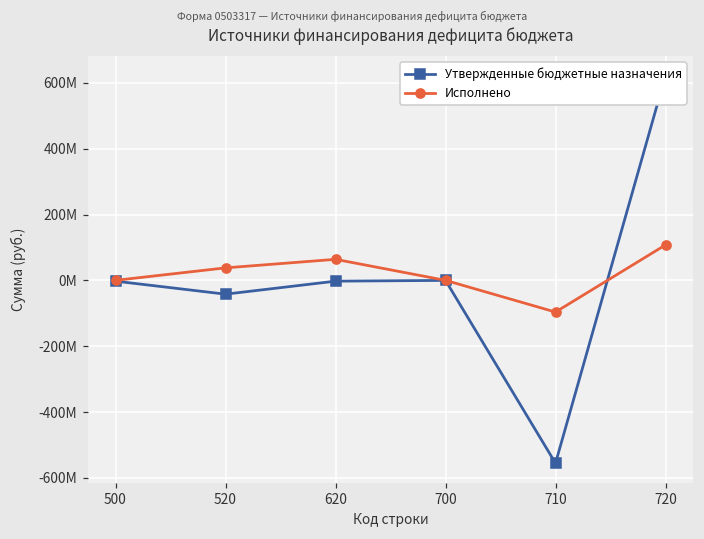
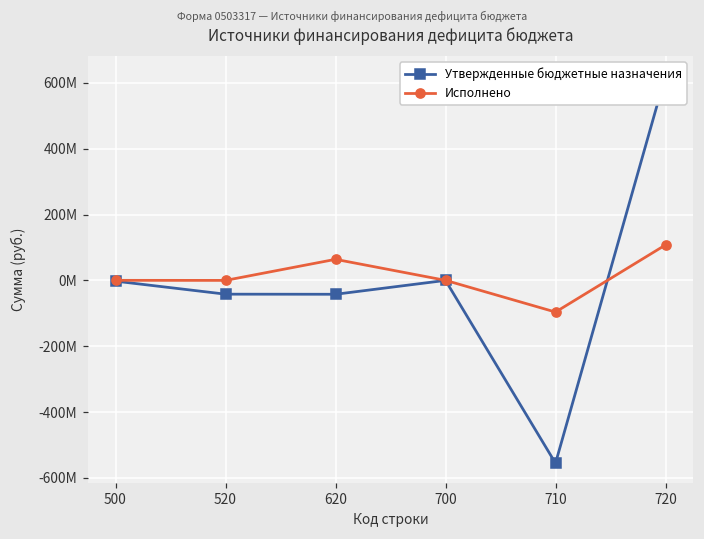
  {
    "Утвержденные бюджетные назначения": {
      "520": -40000000,
-     "620": 0,
+     "620": -40000000,
      "710": -560000000
    },
    "Исполнено": {
-     "520": 40000000,
+     "520": 0,
      "620": 60000000,
      "710": -100000000,
      "720": 110000000
    }
  }
